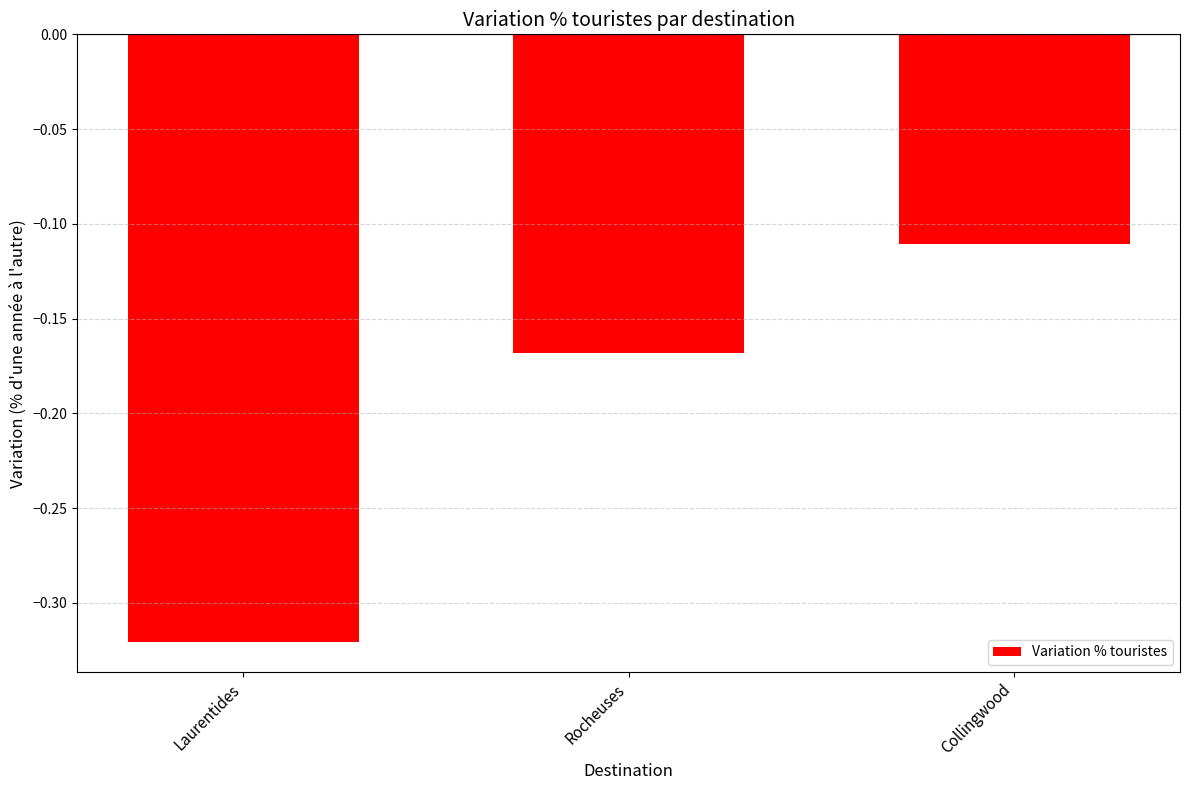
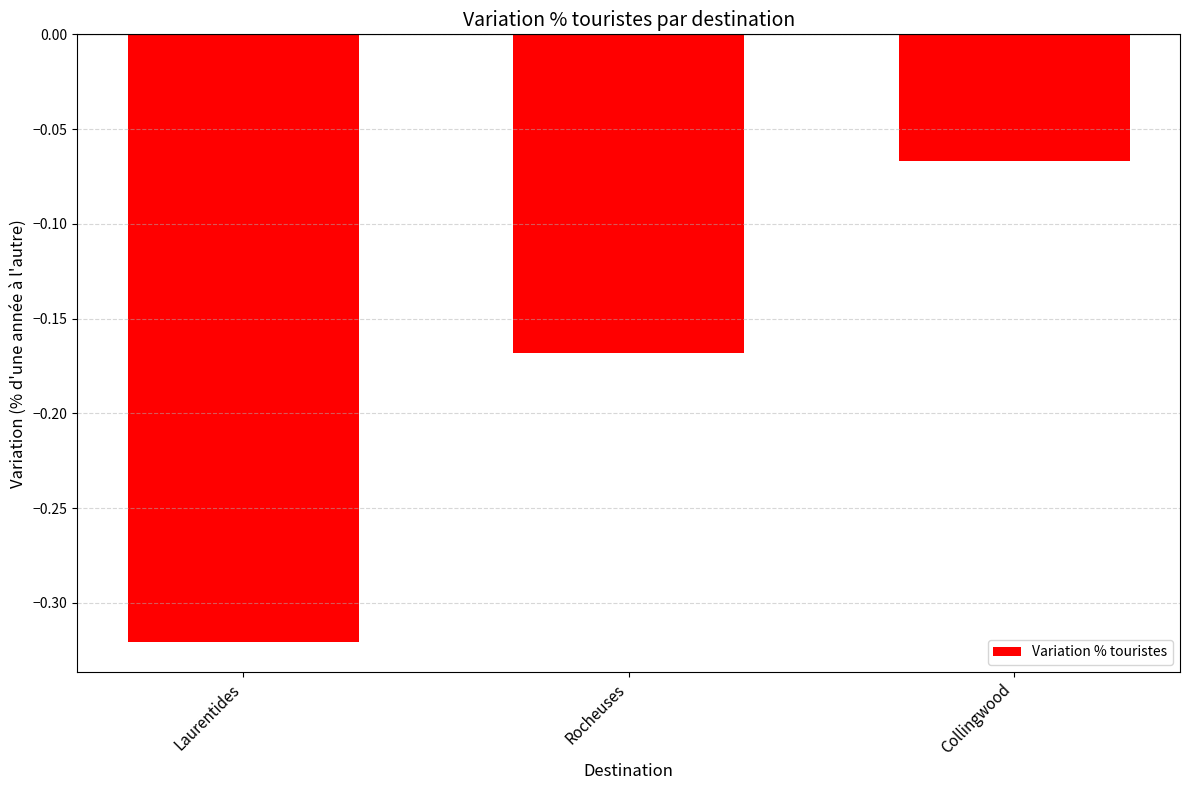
  {
    "Laurentides": -0.321,
    "Rocheuses": -0.168,
-   "Collingwood": -0.111
+   "Collingwood": -0.067
  }
